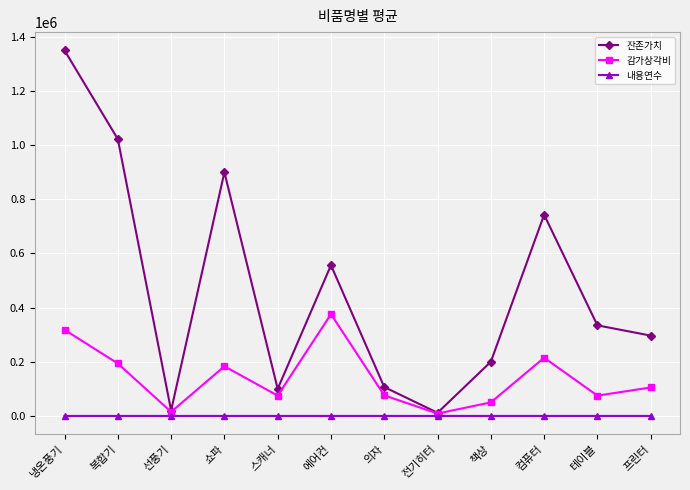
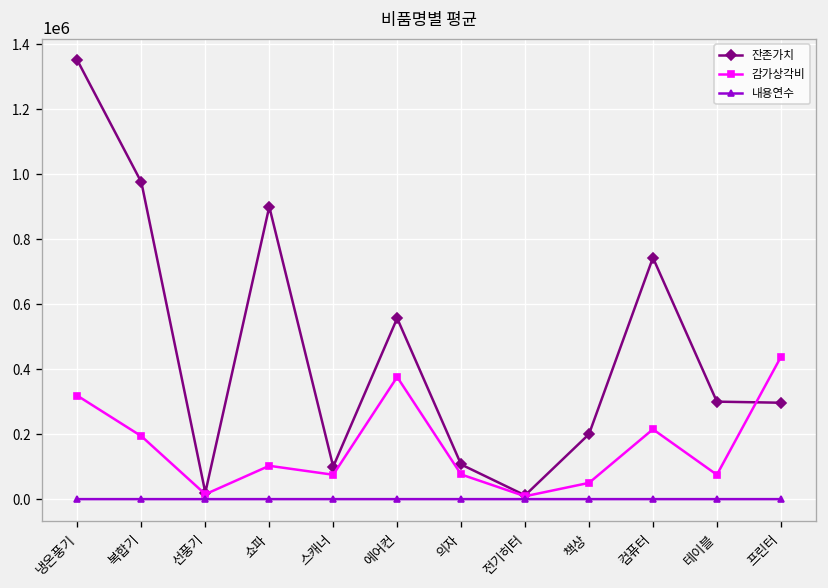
  {
    "잔존가치": {
      "냉온풍기": 1350000,
-     "복합기": 1020000,
+     "복합기": 980000,
      "쇼파": 900000,
      "스캐너": 100000,
      "에어컨": 560000,
      "의자": 110000,
      "책상": 200000,
      "컴퓨터": 740000,
-     "테이블": 330000,
+     "테이블": 300000,
      "프린터": 300000
    },
    "감가상각비": {
      "냉온풍기": 320000,
      "복합기": 190000,
-     "쇼파": 180000,
+     "쇼파": 100000,
      "스캐너": 80000,
      "에어컨": 380000,
      "의자": 80000,
      "책상": 50000,
      "컴퓨터": 220000,
      "테이블": 80000,
-     "프린터": 110000
+     "프린터": 440000
    },
    "내용연수": {
      "냉온풍기": 0,
      "복합기": 0,
      "선풍기": 0,
      "쇼파": 0,
      "스캐너": 0,
      "에어컨": 0,
      "의자": 0,
      "책상": 0,
      "컴퓨터": 0,
      "테이블": 0,
      "프린터": 0
    }
  }
